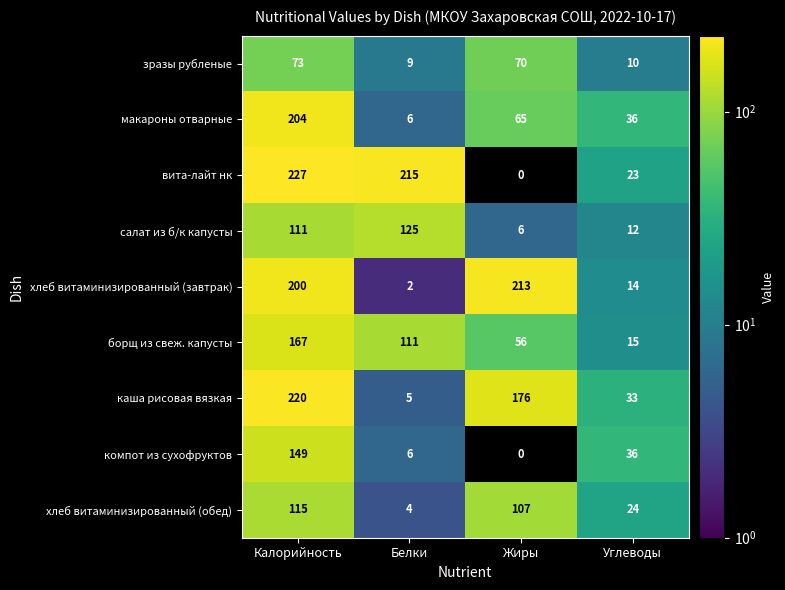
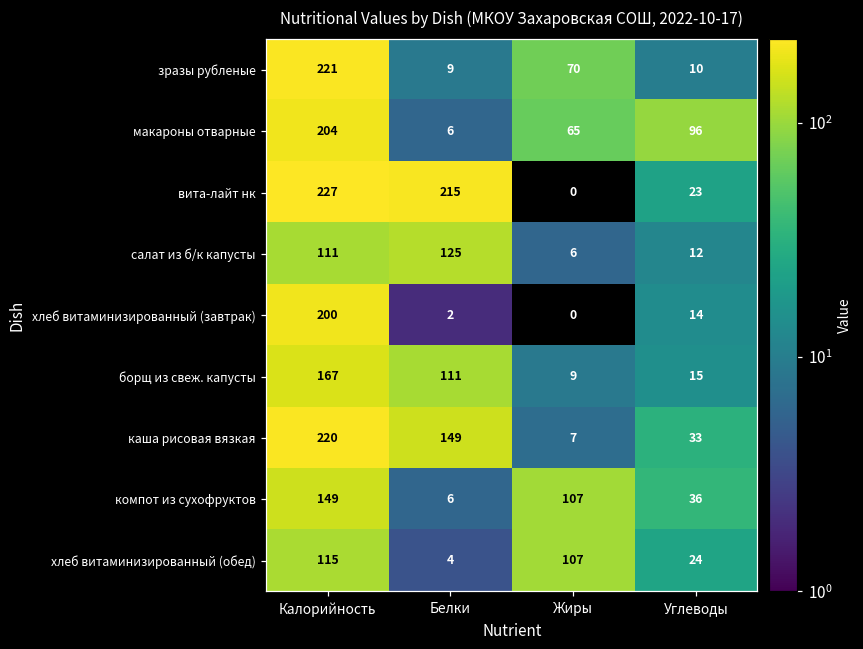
  {
    "зразы рубленые": {
-     "Калорийность": 73,
+     "Калорийность": 221,
      "Белки": 9,
      "Жиры": 70,
      "Углеводы": 10
    },
    "макароны отварные": {
      "Калорийность": 204,
      "Белки": 6,
      "Жиры": 65,
-     "Углеводы": 36
+     "Углеводы": 96
    },
    "вита-лайт нк": {
      "Калорийность": 227,
      "Белки": 215,
      "Жиры": 0,
      "Углеводы": 23
    },
    "салат из б/к капусты": {
      "Калорийность": 111,
      "Белки": 125,
      "Жиры": 6,
      "Углеводы": 12
    },
    "хлеб витаминизированный (завтрак)": {
      "Калорийность": 200,
      "Белки": 2,
-     "Жиры": 213,
+     "Жиры": 0,
      "Углеводы": 14
    },
    "борщ из свеж. капусты": {
      "Калорийность": 167,
      "Белки": 111,
-     "Жиры": 56,
+     "Жиры": 9,
      "Углеводы": 15
    },
    "каша рисовая вязкая": {
      "Калорийность": 220,
-     "Белки": 5,
-     "Жиры": 176,
+     "Белки": 149,
+     "Жиры": 7,
      "Углеводы": 33
    },
    "компот из сухофруктов": {
      "Калорийность": 149,
      "Белки": 6,
-     "Жиры": 0,
+     "Жиры": 107,
      "Углеводы": 36
    },
    "хлеб витаминизированный (обед)": {
      "Калорийность": 115,
      "Белки": 4,
      "Жиры": 107,
      "Углеводы": 24
    }
  }
